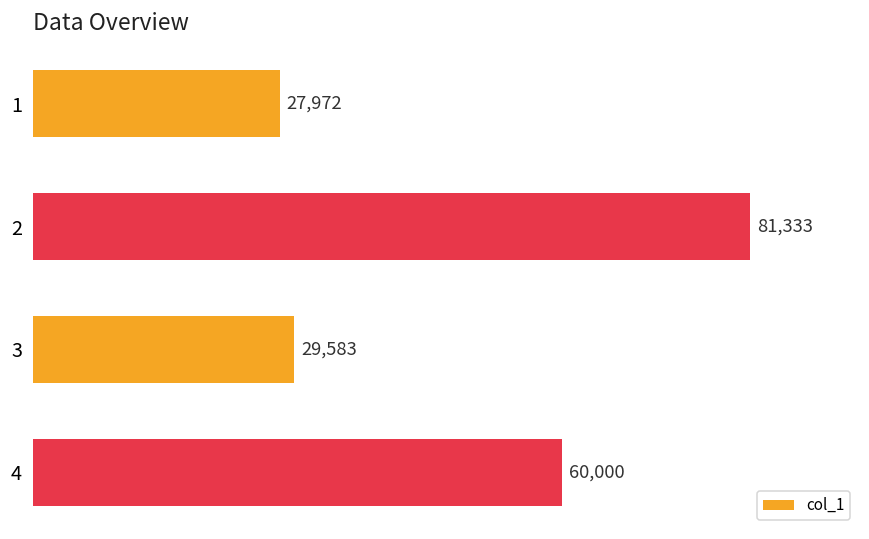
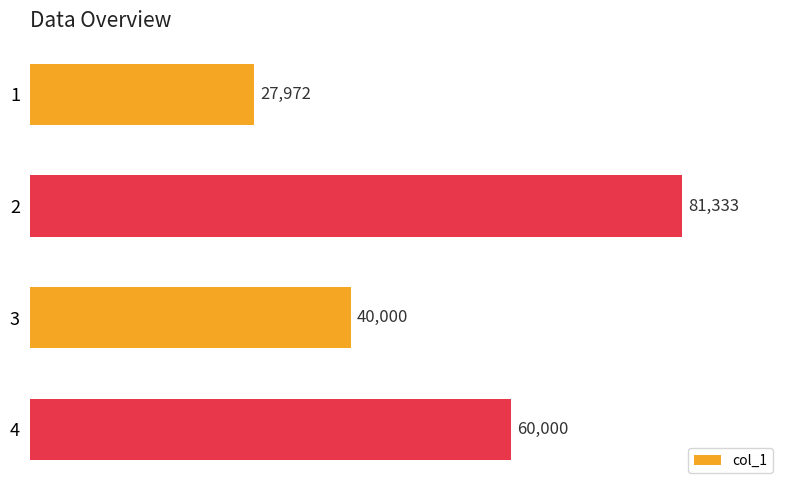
  {
    "1": "27,972",
    "2": "81,333",
-   "3": "29,583",
+   "3": "40,000",
    "4": "60,000"
  }
